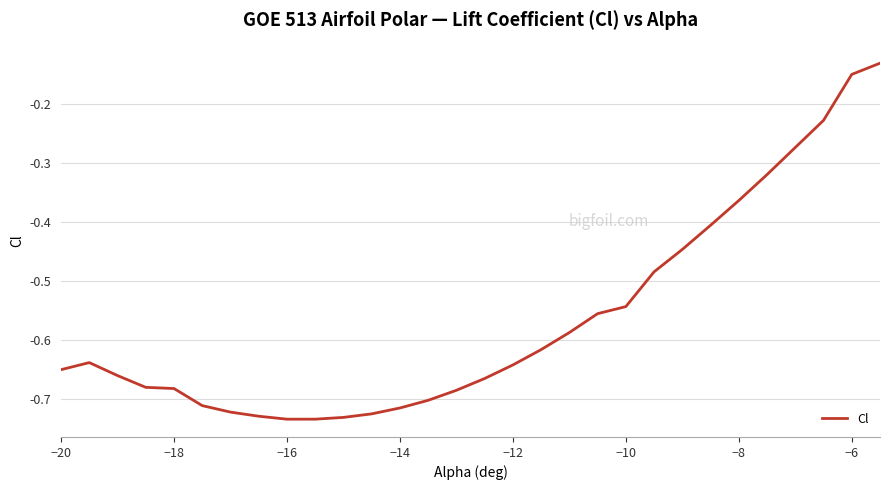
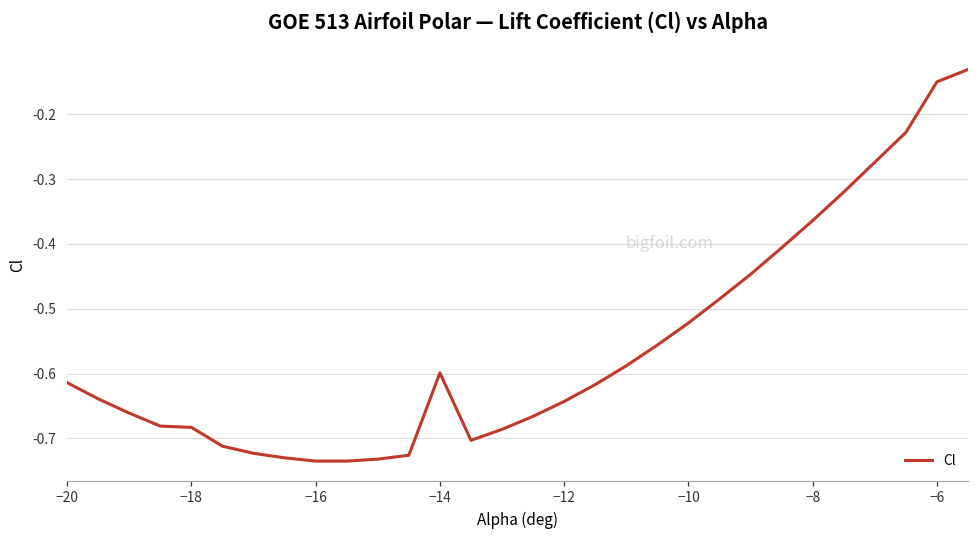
  {
-   "−20": -0.65,
+   "−20": -0.61,
    "−18": -0.68,
    "−16": -0.74,
-   "−14": -0.72,
+   "−14": -0.60,
    "−12": -0.64,
-   "−10": -0.54,
+   "−10": -0.52,
    "−8": -0.36,
    "−6": -0.15
  }
